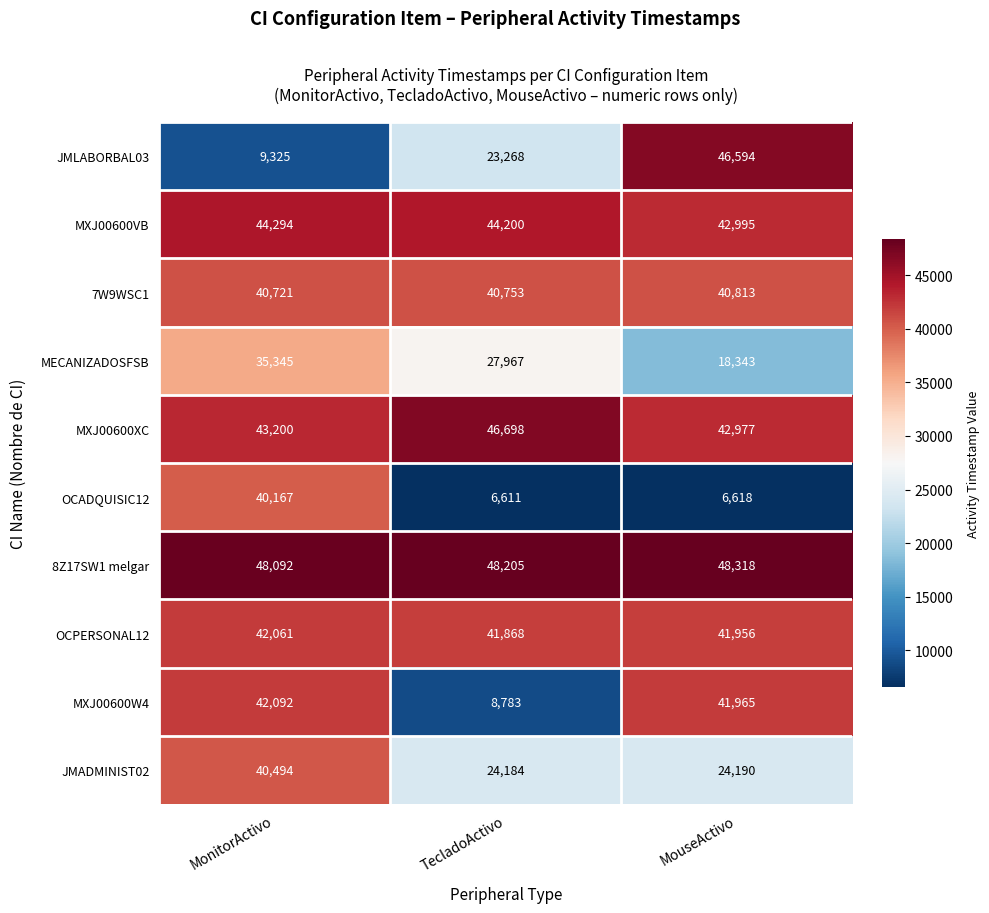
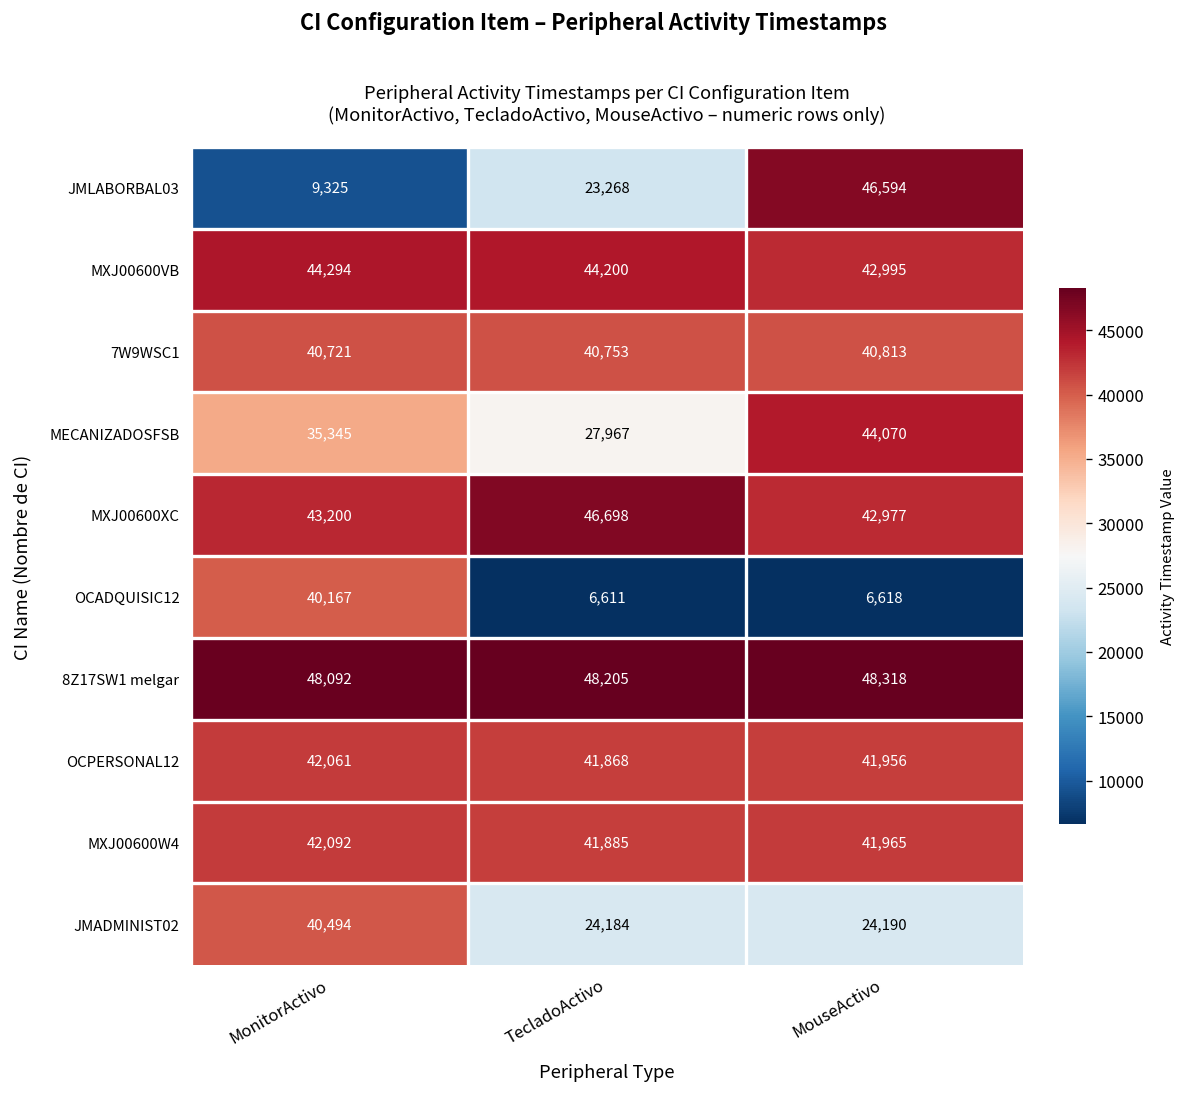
  {
    "JMLABORBAL03": {
      "MonitorActivo": "9,325",
      "TecladoActivo": "23,268",
      "MouseActivo": "46,594"
    },
    "MXJ00600VB": {
      "MonitorActivo": "44,294",
      "TecladoActivo": "44,200",
      "MouseActivo": "42,995"
    },
    "7W9WSC1": {
      "MonitorActivo": "40,721",
      "TecladoActivo": "40,753",
      "MouseActivo": "40,813"
    },
    "MECANIZADOSFSB": {
      "MonitorActivo": "35,345",
      "TecladoActivo": "27,967",
-     "MouseActivo": "18,343"
+     "MouseActivo": "44,070"
    },
    "MXJ00600XC": {
      "MonitorActivo": "43,200",
      "TecladoActivo": "46,698",
      "MouseActivo": "42,977"
    },
    "OCADQUISIC12": {
      "MonitorActivo": "40,167",
      "TecladoActivo": "6,611",
      "MouseActivo": "6,618"
    },
    "8Z17SW1 melgar": {
      "MonitorActivo": "48,092",
      "TecladoActivo": "48,205",
      "MouseActivo": "48,318"
    },
    "OCPERSONAL12": {
      "MonitorActivo": "42,061",
      "TecladoActivo": "41,868",
      "MouseActivo": "41,956"
    },
    "MXJ00600W4": {
      "MonitorActivo": "42,092",
-     "TecladoActivo": "8,783",
+     "TecladoActivo": "41,885",
      "MouseActivo": "41,965"
    },
    "JMADMINIST02": {
      "MonitorActivo": "40,494",
      "TecladoActivo": "24,184",
      "MouseActivo": "24,190"
    }
  }
